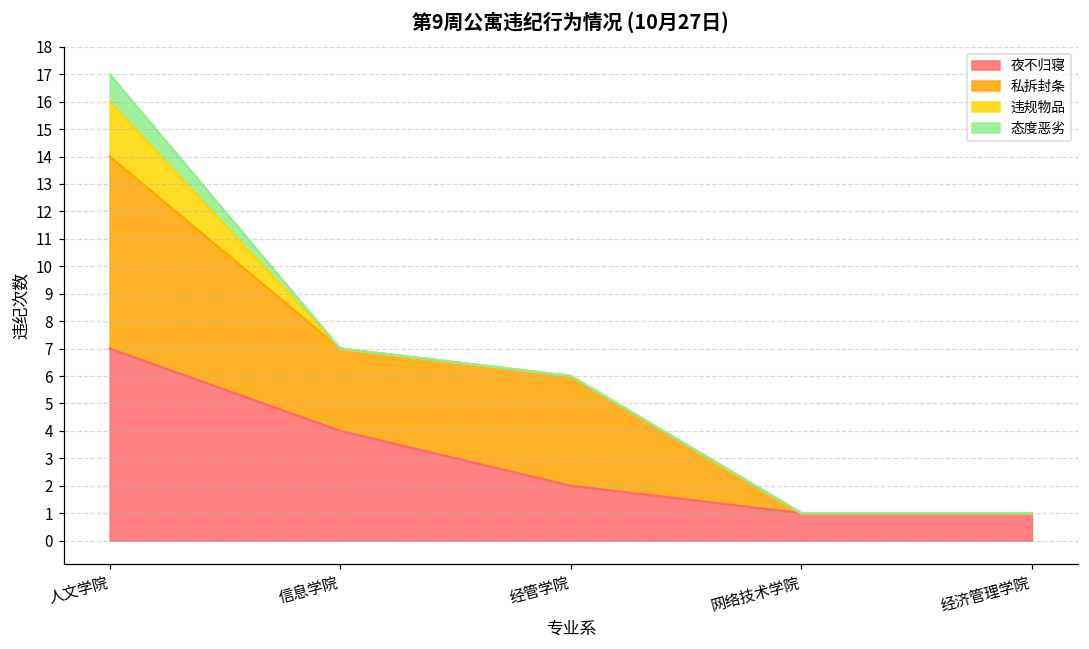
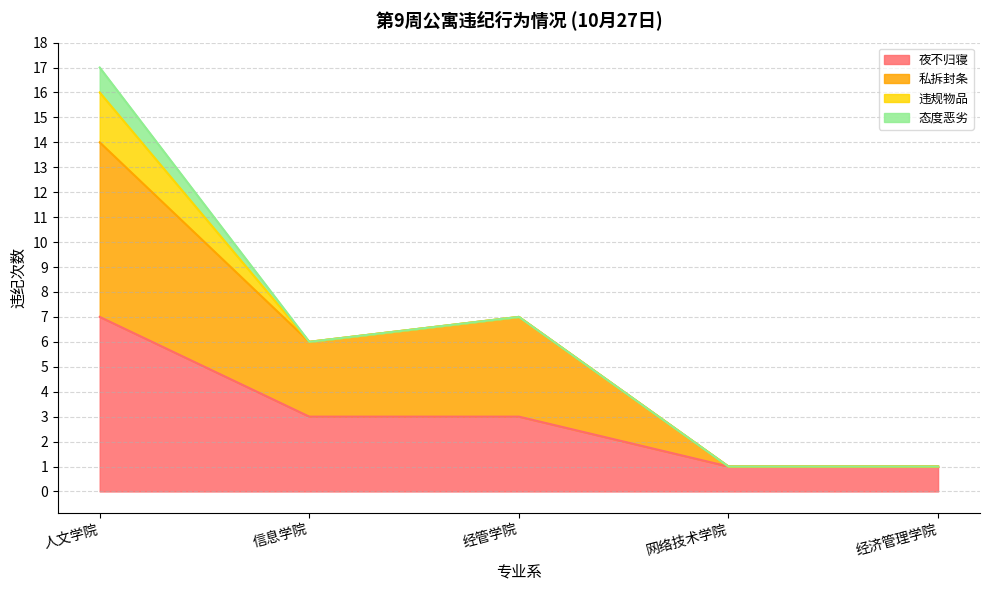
  {
    "夜不归寝": {
      "人文学院": 7,
-     "信息学院": 4,
-     "经管学院": 2
+     "信息学院": 3,
+     "经管学院": 3
    },
    "态度恶劣": {
      "人文学院": 1
    }
  }
